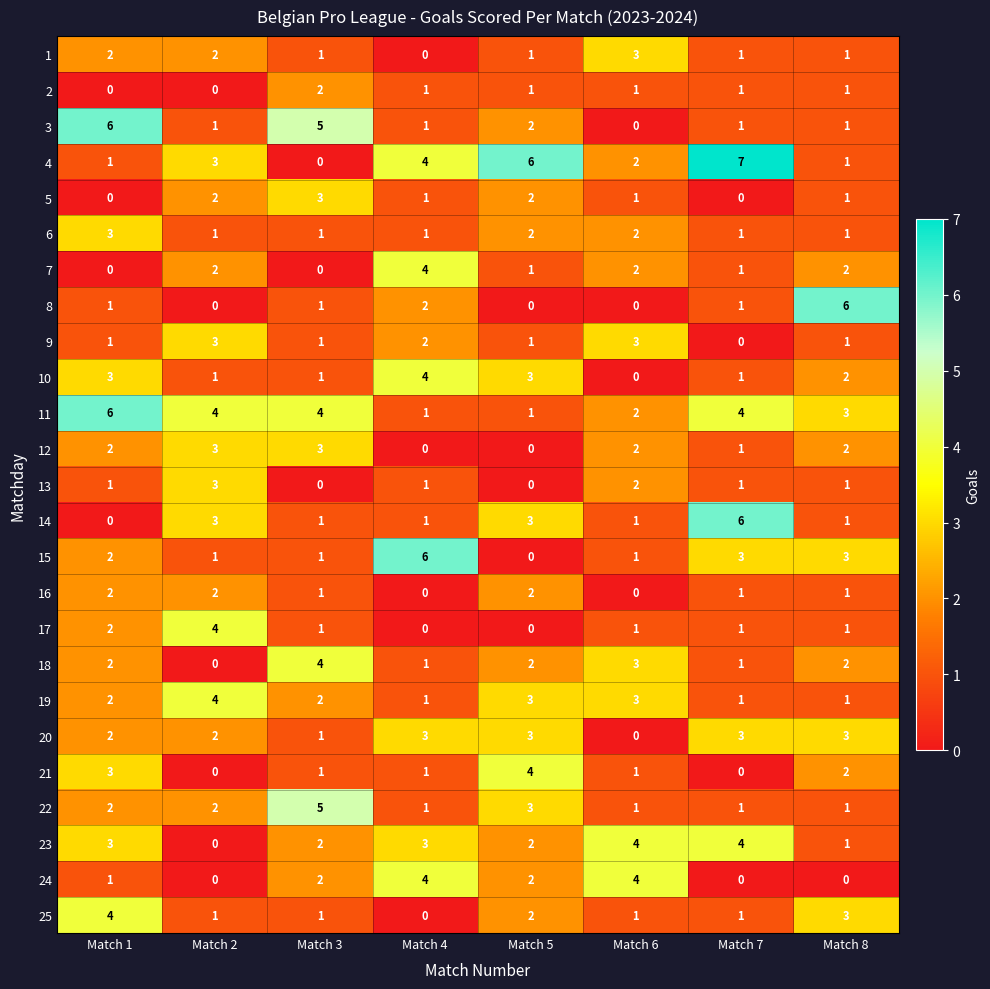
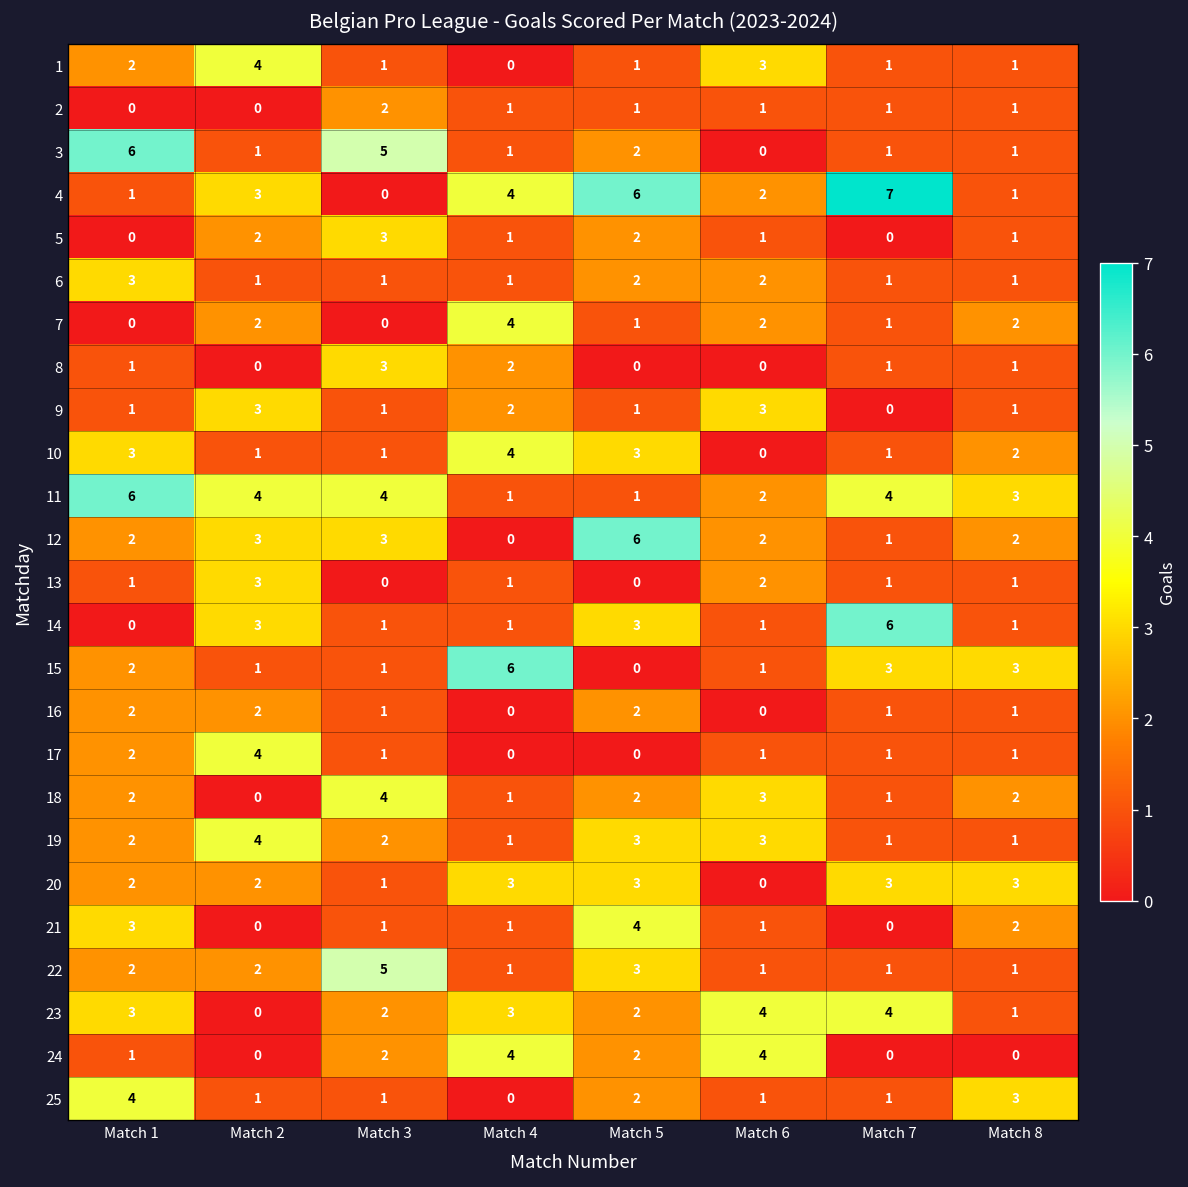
  {
    "1": {
      "Match 1": 2,
-     "Match 2": 2,
+     "Match 2": 4,
      "Match 3": 1,
      "Match 4": 0,
      "Match 5": 1,
      "Match 6": 3,
      "Match 7": 1,
      "Match 8": 1
    },
    "2": {
      "Match 1": 0,
      "Match 2": 0,
      "Match 3": 2,
      "Match 4": 1,
      "Match 5": 1,
      "Match 6": 1,
      "Match 7": 1,
      "Match 8": 1
    },
    "3": {
      "Match 1": 6,
      "Match 2": 1,
      "Match 3": 5,
      "Match 4": 1,
      "Match 5": 2,
      "Match 6": 0,
      "Match 7": 1,
      "Match 8": 1
    },
    "4": {
      "Match 1": 1,
      "Match 2": 3,
      "Match 3": 0,
      "Match 4": 4,
      "Match 5": 6,
      "Match 6": 2,
      "Match 7": 7,
      "Match 8": 1
    },
    "5": {
      "Match 1": 0,
      "Match 2": 2,
      "Match 3": 3,
      "Match 4": 1,
      "Match 5": 2,
      "Match 6": 1,
      "Match 7": 0,
      "Match 8": 1
    },
    "6": {
      "Match 1": 3,
      "Match 2": 1,
      "Match 3": 1,
      "Match 4": 1,
      "Match 5": 2,
      "Match 6": 2,
      "Match 7": 1,
      "Match 8": 1
    },
    "7": {
      "Match 1": 0,
      "Match 2": 2,
      "Match 3": 0,
      "Match 4": 4,
      "Match 5": 1,
      "Match 6": 2,
      "Match 7": 1,
      "Match 8": 2
    },
    "8": {
      "Match 1": 1,
      "Match 2": 0,
-     "Match 3": 1,
+     "Match 3": 3,
      "Match 4": 2,
      "Match 5": 0,
      "Match 6": 0,
      "Match 7": 1,
-     "Match 8": 6
+     "Match 8": 1
    },
    "9": {
      "Match 1": 1,
      "Match 2": 3,
      "Match 3": 1,
      "Match 4": 2,
      "Match 5": 1,
      "Match 6": 3,
      "Match 7": 0,
      "Match 8": 1
    },
    "10": {
      "Match 1": 3,
      "Match 2": 1,
      "Match 3": 1,
      "Match 4": 4,
      "Match 5": 3,
      "Match 6": 0,
      "Match 7": 1,
      "Match 8": 2
    },
    "11": {
      "Match 1": 6,
      "Match 2": 4,
      "Match 3": 4,
      "Match 4": 1,
      "Match 5": 1,
      "Match 6": 2,
      "Match 7": 4,
      "Match 8": 3
    },
    "12": {
      "Match 1": 2,
      "Match 2": 3,
      "Match 3": 3,
      "Match 4": 0,
-     "Match 5": 0,
+     "Match 5": 6,
      "Match 6": 2,
      "Match 7": 1,
      "Match 8": 2
    },
    "13": {
      "Match 1": 1,
      "Match 2": 3,
      "Match 3": 0,
      "Match 4": 1,
      "Match 5": 0,
      "Match 6": 2,
      "Match 7": 1,
      "Match 8": 1
    },
    "14": {
      "Match 1": 0,
      "Match 2": 3,
      "Match 3": 1,
      "Match 4": 1,
      "Match 5": 3,
      "Match 6": 1,
      "Match 7": 6,
      "Match 8": 1
    },
    "15": {
      "Match 1": 2,
      "Match 2": 1,
      "Match 3": 1,
      "Match 4": 6,
      "Match 5": 0,
      "Match 6": 1,
      "Match 7": 3,
      "Match 8": 3
    },
    "16": {
      "Match 1": 2,
      "Match 2": 2,
      "Match 3": 1,
      "Match 4": 0,
      "Match 5": 2,
      "Match 6": 0,
      "Match 7": 1,
      "Match 8": 1
    },
    "17": {
      "Match 1": 2,
      "Match 2": 4,
      "Match 3": 1,
      "Match 4": 0,
      "Match 5": 0,
      "Match 6": 1,
      "Match 7": 1,
      "Match 8": 1
    },
    "18": {
      "Match 1": 2,
      "Match 2": 0,
      "Match 3": 4,
      "Match 4": 1,
      "Match 5": 2,
      "Match 6": 3,
      "Match 7": 1,
      "Match 8": 2
    },
    "19": {
      "Match 1": 2,
      "Match 2": 4,
      "Match 3": 2,
      "Match 4": 1,
      "Match 5": 3,
      "Match 6": 3,
      "Match 7": 1,
      "Match 8": 1
    },
    "20": {
      "Match 1": 2,
      "Match 2": 2,
      "Match 3": 1,
      "Match 4": 3,
      "Match 5": 3,
      "Match 6": 0,
      "Match 7": 3,
      "Match 8": 3
    },
    "21": {
      "Match 1": 3,
      "Match 2": 0,
      "Match 3": 1,
      "Match 4": 1,
      "Match 5": 4,
      "Match 6": 1,
      "Match 7": 0,
      "Match 8": 2
    },
    "22": {
      "Match 1": 2,
      "Match 2": 2,
      "Match 3": 5,
      "Match 4": 1,
      "Match 5": 3,
      "Match 6": 1,
      "Match 7": 1,
      "Match 8": 1
    },
    "23": {
      "Match 1": 3,
      "Match 2": 0,
      "Match 3": 2,
      "Match 4": 3,
      "Match 5": 2,
      "Match 6": 4,
      "Match 7": 4,
      "Match 8": 1
    },
    "24": {
      "Match 1": 1,
      "Match 2": 0,
      "Match 3": 2,
      "Match 4": 4,
      "Match 5": 2,
      "Match 6": 4,
      "Match 7": 0,
      "Match 8": 0
    },
    "25": {
      "Match 1": 4,
      "Match 2": 1,
      "Match 3": 1,
      "Match 4": 0,
      "Match 5": 2,
      "Match 6": 1,
      "Match 7": 1,
      "Match 8": 3
    }
  }
